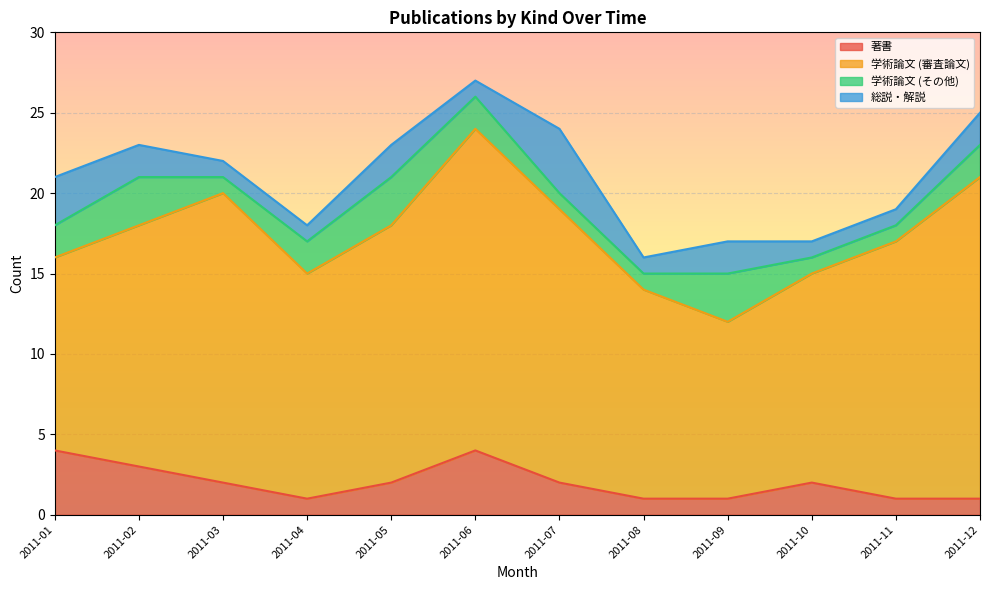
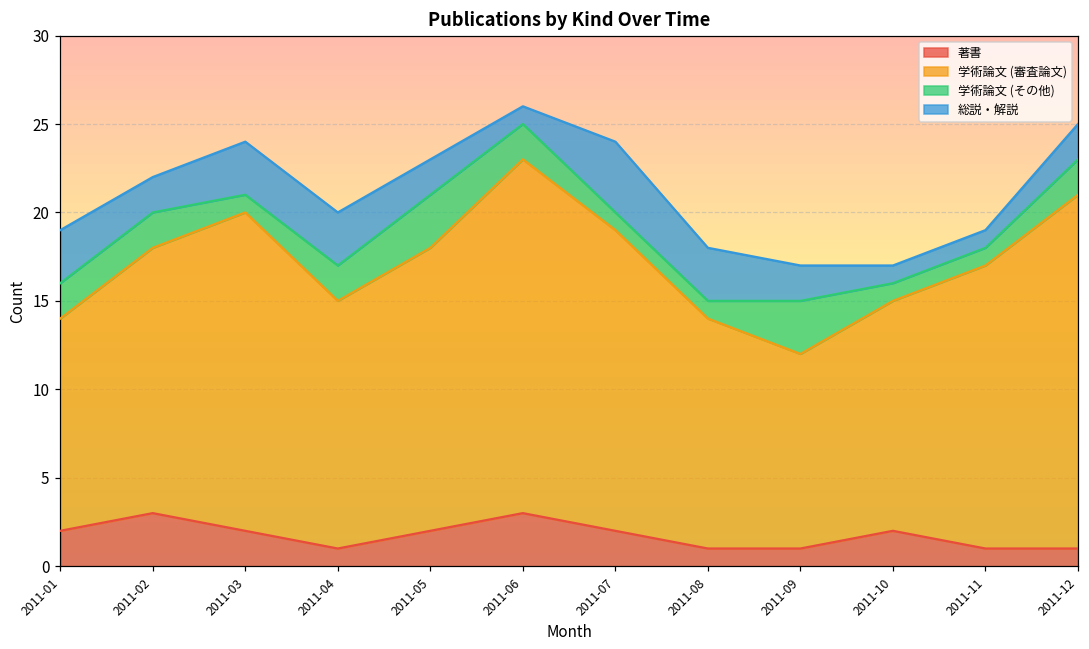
  {
    "著書": {
-     "2011-01": 4,
+     "2011-01": 2,
      "2011-02": 3,
      "2011-03": 2,
      "2011-04": 1,
      "2011-05": 2,
-     "2011-06": 4,
+     "2011-06": 3,
      "2011-07": 2,
      "2011-08": 1,
      "2011-09": 1,
      "2011-10": 2,
      "2011-11": 1,
      "2011-12": 1
    },
    "学術論文 (審査論文)": {
      "2011-01": 12,
      "2011-02": 15,
      "2011-03": 18,
      "2011-04": 14,
      "2011-05": 16,
      "2011-06": 20,
      "2011-07": 17,
      "2011-08": 13,
      "2011-09": 11,
      "2011-10": 13,
      "2011-11": 16,
      "2011-12": 20
    },
    "学術論文 (その他)": {
      "2011-01": 2,
-     "2011-02": 3,
+     "2011-02": 2,
      "2011-03": 1,
      "2011-04": 2,
      "2011-05": 3,
      "2011-06": 2,
      "2011-07": 1,
      "2011-08": 1,
      "2011-09": 3,
      "2011-10": 1,
      "2011-11": 1,
      "2011-12": 2
    },
    "総説・解説": {
      "2011-01": 3,
      "2011-02": 2,
-     "2011-03": 1,
-     "2011-04": 1,
+     "2011-03": 3,
+     "2011-04": 3,
      "2011-05": 2,
      "2011-06": 1,
      "2011-07": 4,
-     "2011-08": 1,
+     "2011-08": 3,
      "2011-09": 2,
      "2011-10": 1,
      "2011-11": 1,
      "2011-12": 2
    }
  }
